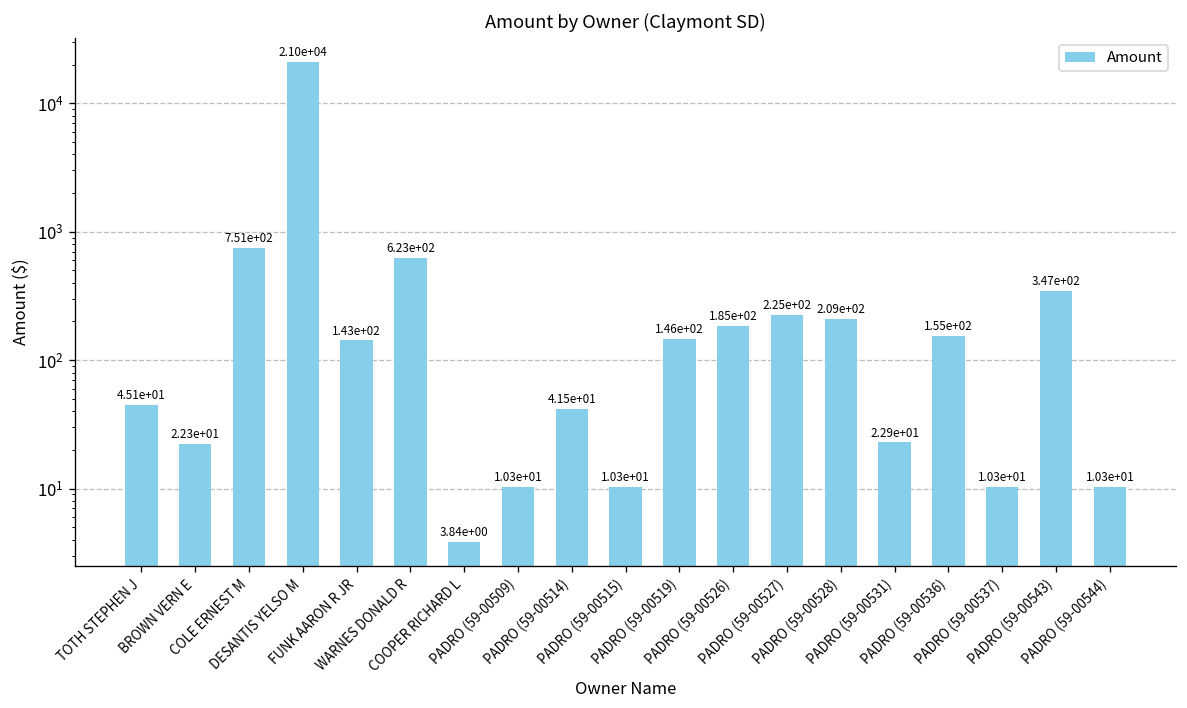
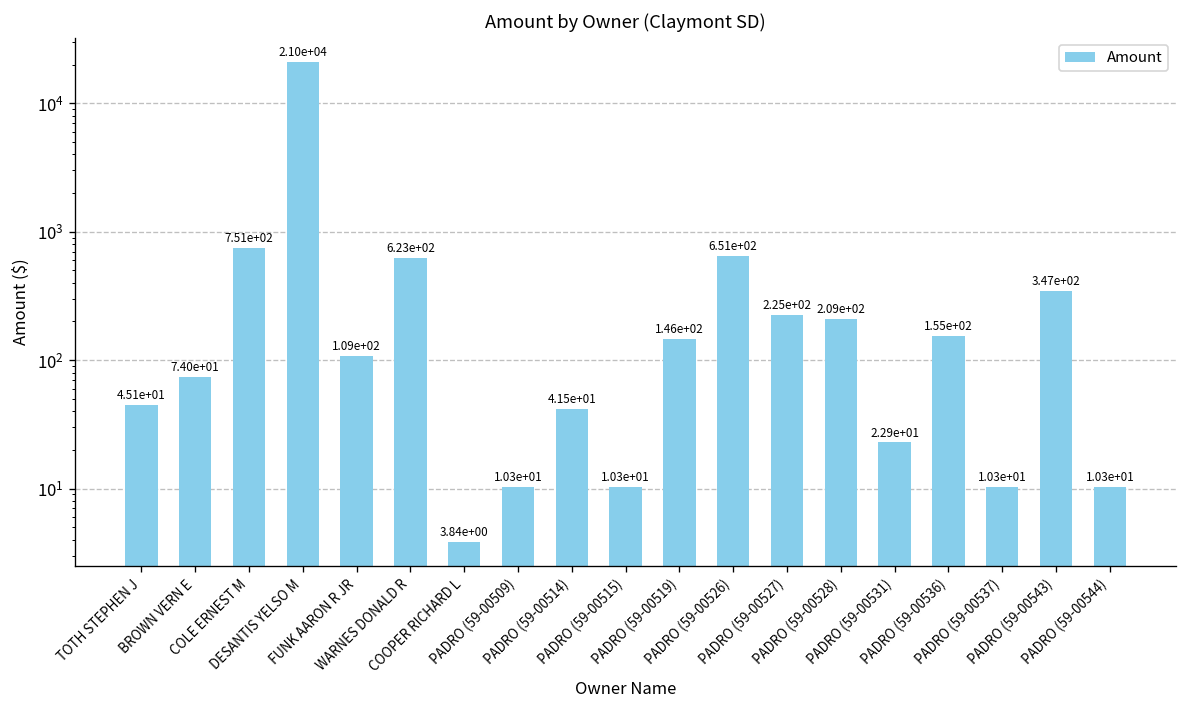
  {
    "TOTH STEPHEN J": "4.51e+01",
-   "BROWN VERN E": "2.23e+01",
+   "BROWN VERN E": "7.40e+01",
    "COLE ERNEST M": "7.51e+02",
-   "FUNK AARON R JR": "1.43e+02",
+   "FUNK AARON R JR": "1.09e+02",
    "WARNES DONALD R": "6.23e+02",
    "COOPER RICHARD L": "3.84e+00",
    "PADRO (59-00509)": "1.03e+01",
    "PADRO (59-00514)": "4.15e+01",
    "PADRO (59-00515)": "1.03e+01",
    "PADRO (59-00519)": "1.46e+02",
-   "PADRO (59-00526)": "1.85e+02",
+   "PADRO (59-00526)": "6.51e+02",
    "PADRO (59-00527)": "2.25e+02",
    "PADRO (59-00528)": "2.09e+02",
    "PADRO (59-00531)": "2.29e+01",
    "PADRO (59-00536)": "1.55e+02",
    "PADRO (59-00537)": "1.03e+01",
    "PADRO (59-00543)": "3.47e+02",
    "PADRO (59-00544)": "1.03e+01"
  }
